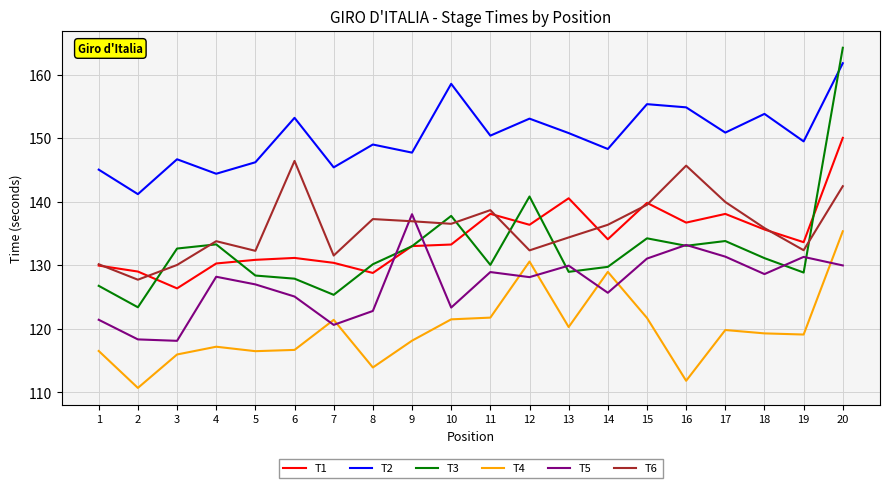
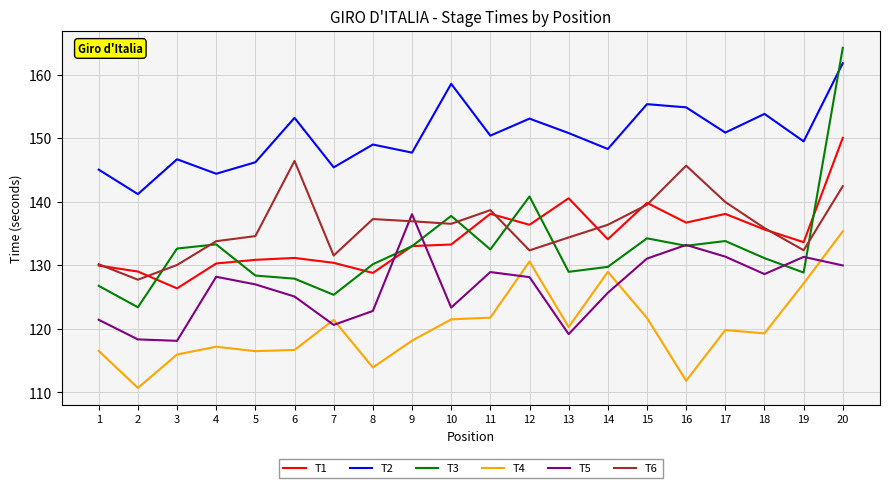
  {
    "T1": {
      "2": 129,
      "3": 126,
      "4": 130,
      "5": 131,
      "6": 131,
      "7": 130,
      "8": 129,
      "10": 133,
      "11": 138,
      "12": 136,
      "13": 141,
      "14": 134,
      "16": 137,
      "17": 138,
      "19": 134,
      "20": 150
    },
    "T2": {
      "1": 145,
      "2": 141,
      "3": 147,
      "4": 144,
      "5": 146,
      "6": 153,
      "7": 145,
      "8": 149,
      "9": 148,
      "10": 159,
      "11": 150,
      "12": 153,
      "13": 151,
      "14": 148,
      "15": 155,
      "16": 155,
      "17": 151,
      "18": 154,
      "19": 149,
      "20": 162
    },
    "T3": {
      "1": 127,
      "2": 123,
      "3": 133,
      "4": 133,
      "5": 128,
      "6": 128,
      "7": 125,
      "8": 130,
      "10": 138,
-     "11": 130,
+     "11": 132,
      "12": 141,
      "13": 129,
      "14": 130,
      "15": 134,
      "17": 134,
      "18": 131,
      "19": 129,
      "20": 164
    },
    "T4": {
      "1": 117,
      "2": 111,
      "3": 116,
      "4": 117,
      "5": 116,
      "6": 117,
      "7": 121,
      "8": 114,
      "9": 118,
      "10": 121,
      "11": 122,
      "12": 131,
      "13": 120,
      "14": 129,
      "15": 122,
      "16": 112,
      "17": 120,
      "18": 119,
-     "19": 119,
+     "19": 127,
      "20": 135
    },
    "T5": {
      "1": 121,
      "2": 118,
      "3": 118,
      "4": 128,
      "5": 127,
      "6": 125,
      "7": 121,
      "8": 123,
      "9": 138,
      "10": 123,
      "11": 129,
      "12": 128,
-     "13": 130,
+     "13": 119,
      "14": 126,
      "15": 131,
      "17": 131,
      "18": 129,
      "19": 131,
      "20": 130
    },
    "T6": {
      "2": 128,
      "3": 130,
      "4": 134,
-     "5": 132,
+     "5": 135,
      "6": 146,
      "7": 132,
      "8": 137,
      "9": 137,
      "10": 137,
      "11": 139,
      "12": 132,
      "13": 134,
      "14": 136,
      "16": 146,
      "17": 140,
      "19": 132,
      "20": 142
    }
  }
